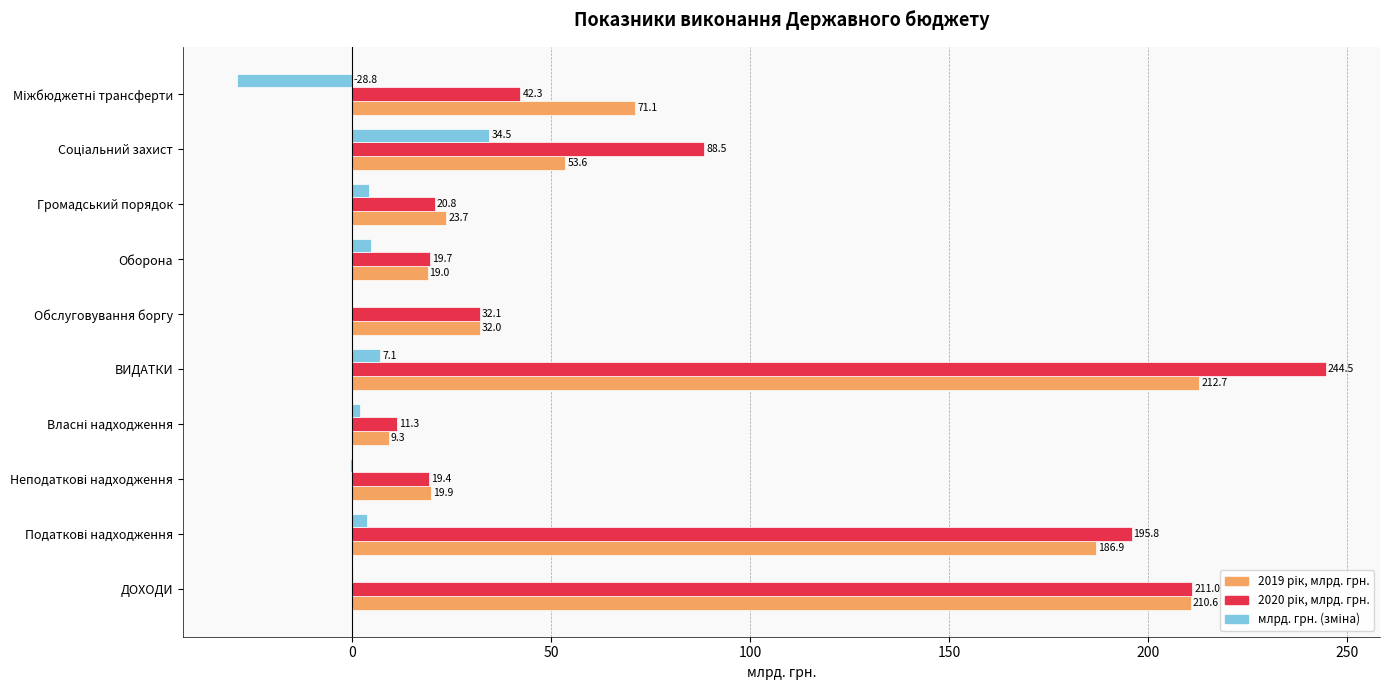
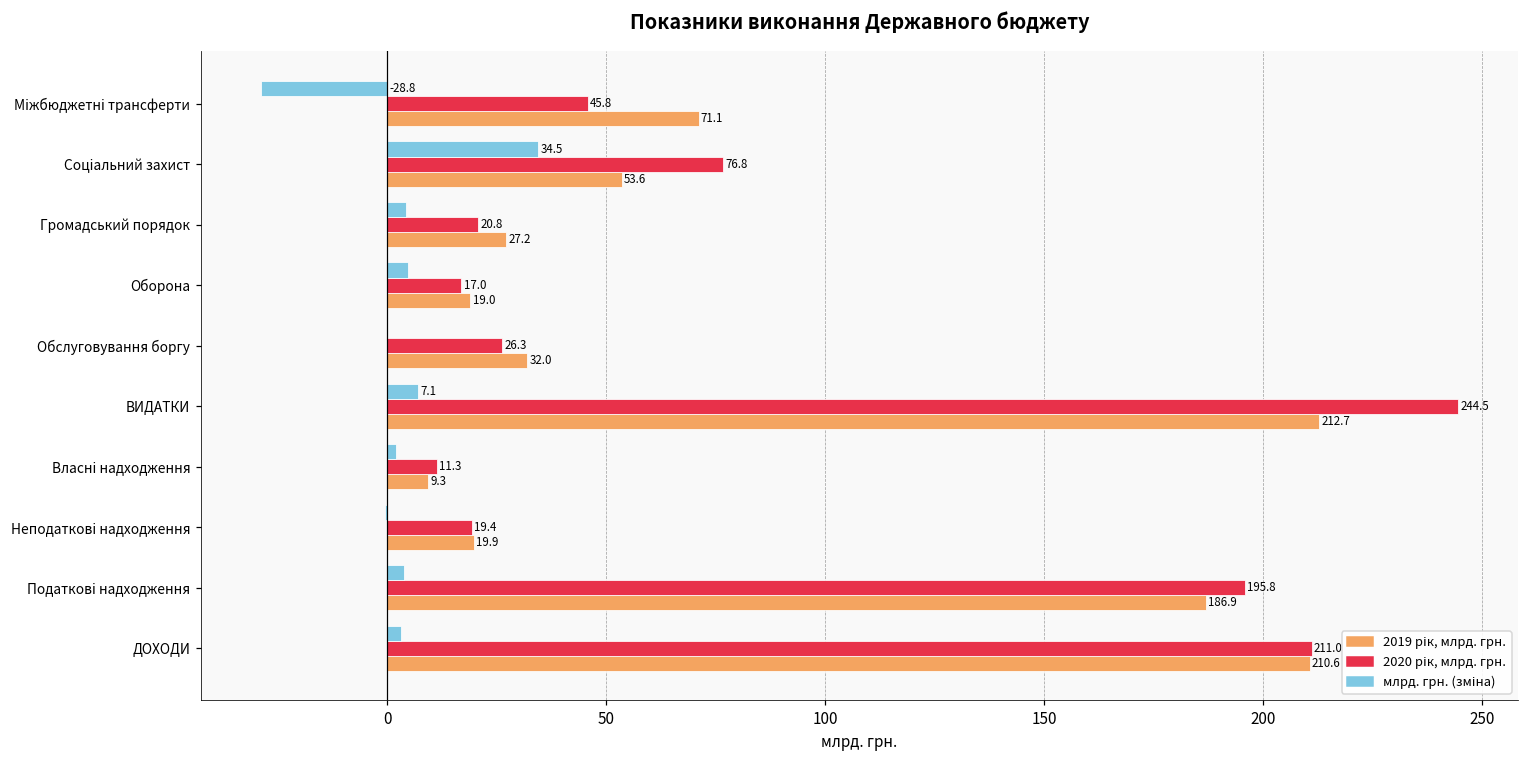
  {
    "2019 рік, млрд. грн.": {
      "Міжбюджетні трансферти": 71.1,
      "Соціальний захист": 53.6,
-     "Громадський порядок": 23.7,
+     "Громадський порядок": 27.2,
      "Оборона": 19.0,
      "Обслуговування боргу": 32.0,
      "ВИДАТКИ": 212.7,
      "Власні надходження": 9.3,
      "Неподаткові надходження": 19.9,
      "Податкові надходження": 186.9,
      "ДОХОДИ": 210.6
    },
    "2020 рік, млрд. грн.": {
-     "Міжбюджетні трансферти": 42.3,
-     "Соціальний захист": 88.5,
+     "Міжбюджетні трансферти": 45.8,
+     "Соціальний захист": 76.8,
      "Громадський порядок": 20.8,
-     "Оборона": 19.7,
-     "Обслуговування боргу": 32.1,
+     "Оборона": 17.0,
+     "Обслуговування боргу": 26.3,
      "ВИДАТКИ": 244.5,
      "Власні надходження": 11.3,
      "Неподаткові надходження": 19.4,
      "Податкові надходження": 195.8
    },
    "млрд. грн. (зміна)": {
      "Міжбюджетні трансферти": -29,
      "Громадський порядок": 4,
      "Оборона": 5,
      "Власні надходження": 2,
      "Податкові надходження": 4,
-     "ДОХОДИ": 0
+     "ДОХОДИ": 3
    }
  }
